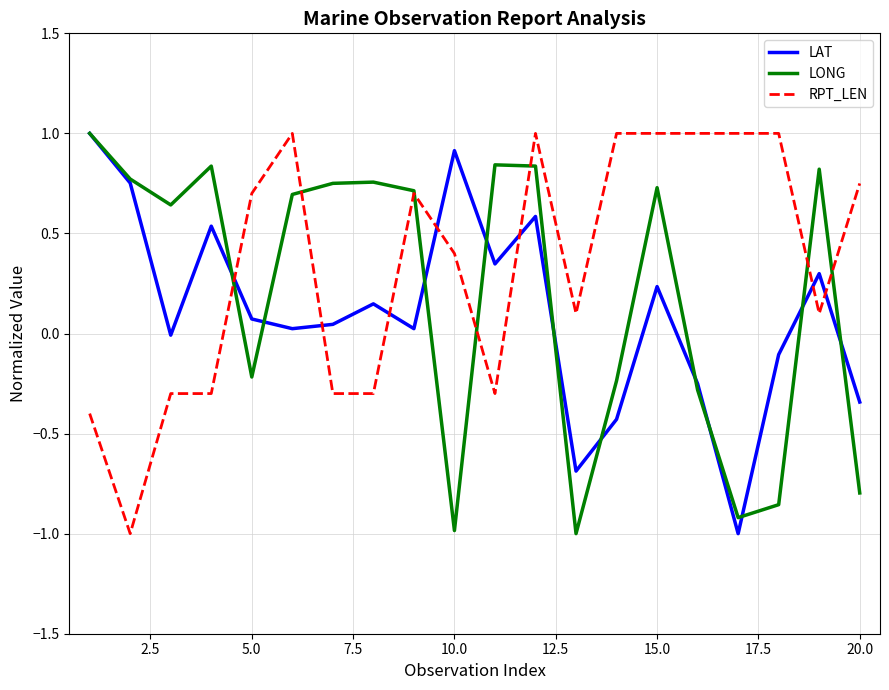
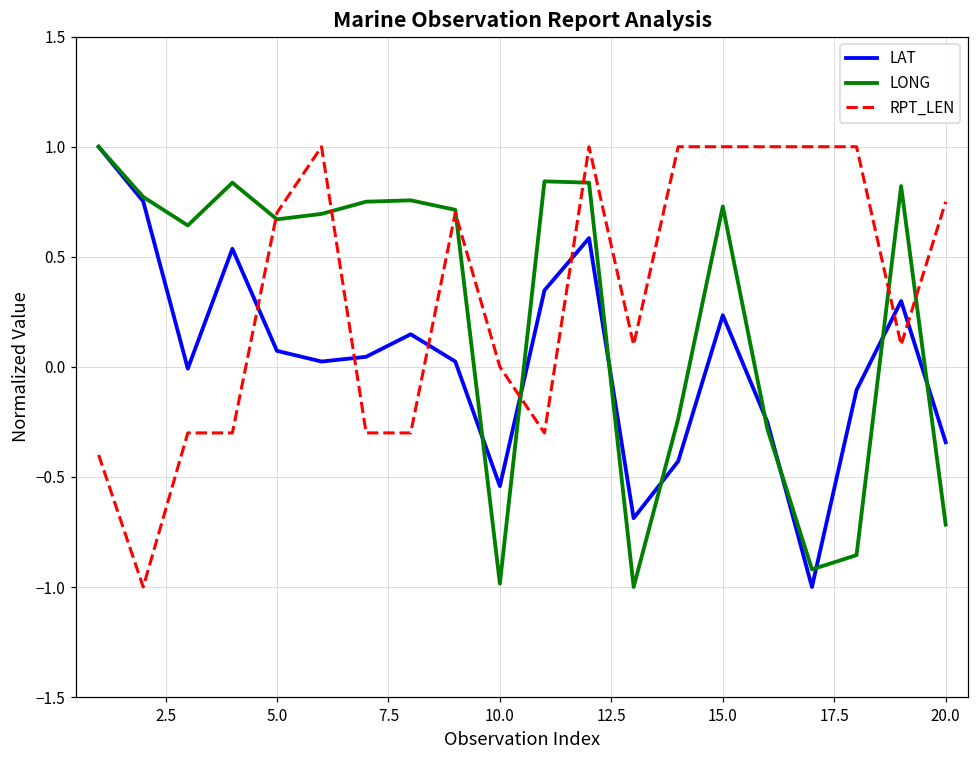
  {
    "LAT": {
      "5.0": 0.07,
-     "10.0": 0.91,
+     "10.0": -0.54,
      "15.0": 0.23,
      "20.0": -0.34
    },
    "LONG": {
-     "5.0": -0.22,
+     "5.0": 0.67,
      "10.0": -0.98,
      "15.0": 0.73,
-     "20.0": -0.80
+     "20.0": -0.72
    },
    "RPT_LEN": {
      "5.0": 0.70,
-     "10.0": 0.40,
+     "10.0": 0.00,
      "15.0": 1.00,
      "20.0": 0.75
    }
  }
